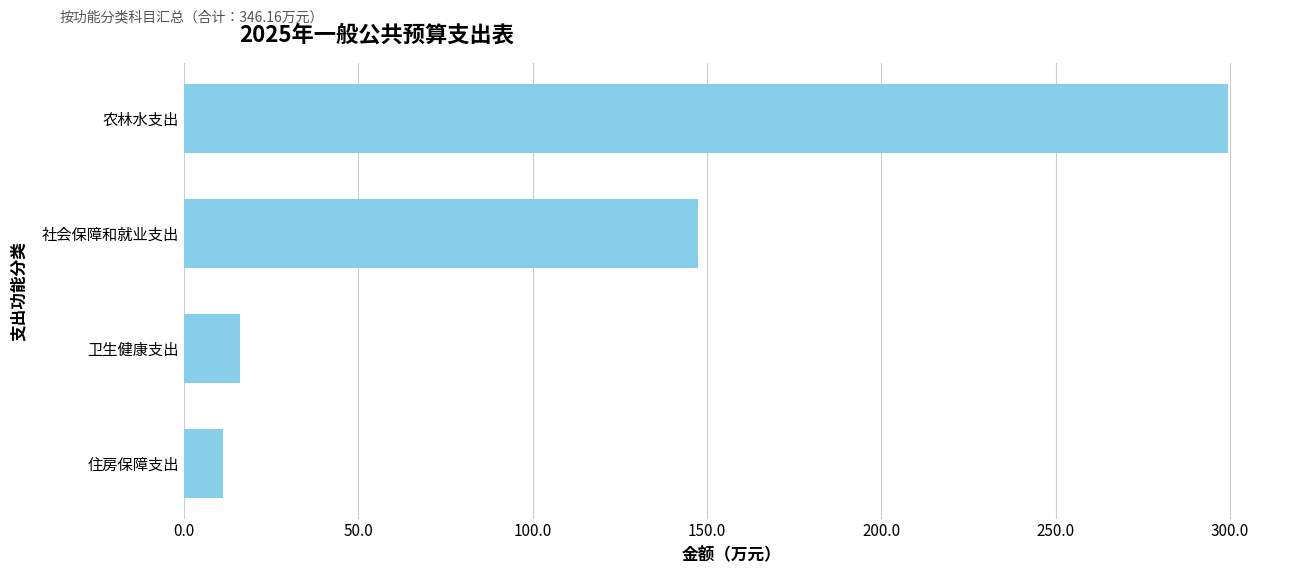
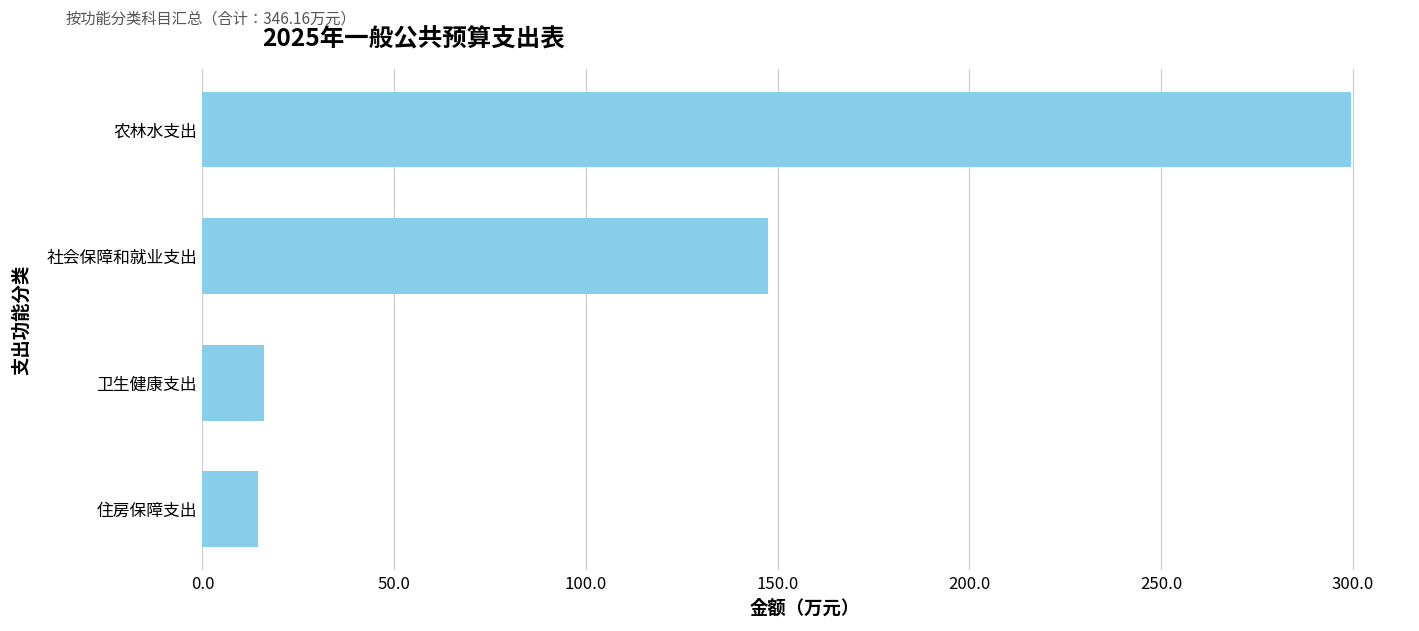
  {
    "农林水支出": 299,
    "社会保障和就业支出": 147,
    "卫生健康支出": 16,
-   "住房保障支出": 11
+   "住房保障支出": 15
  }
